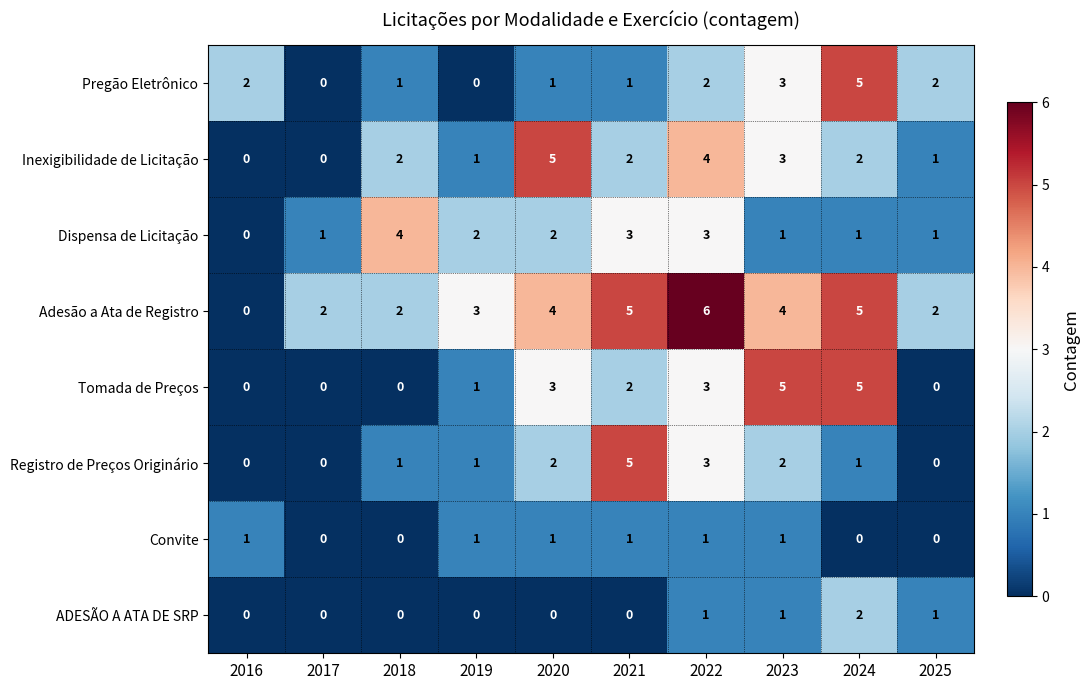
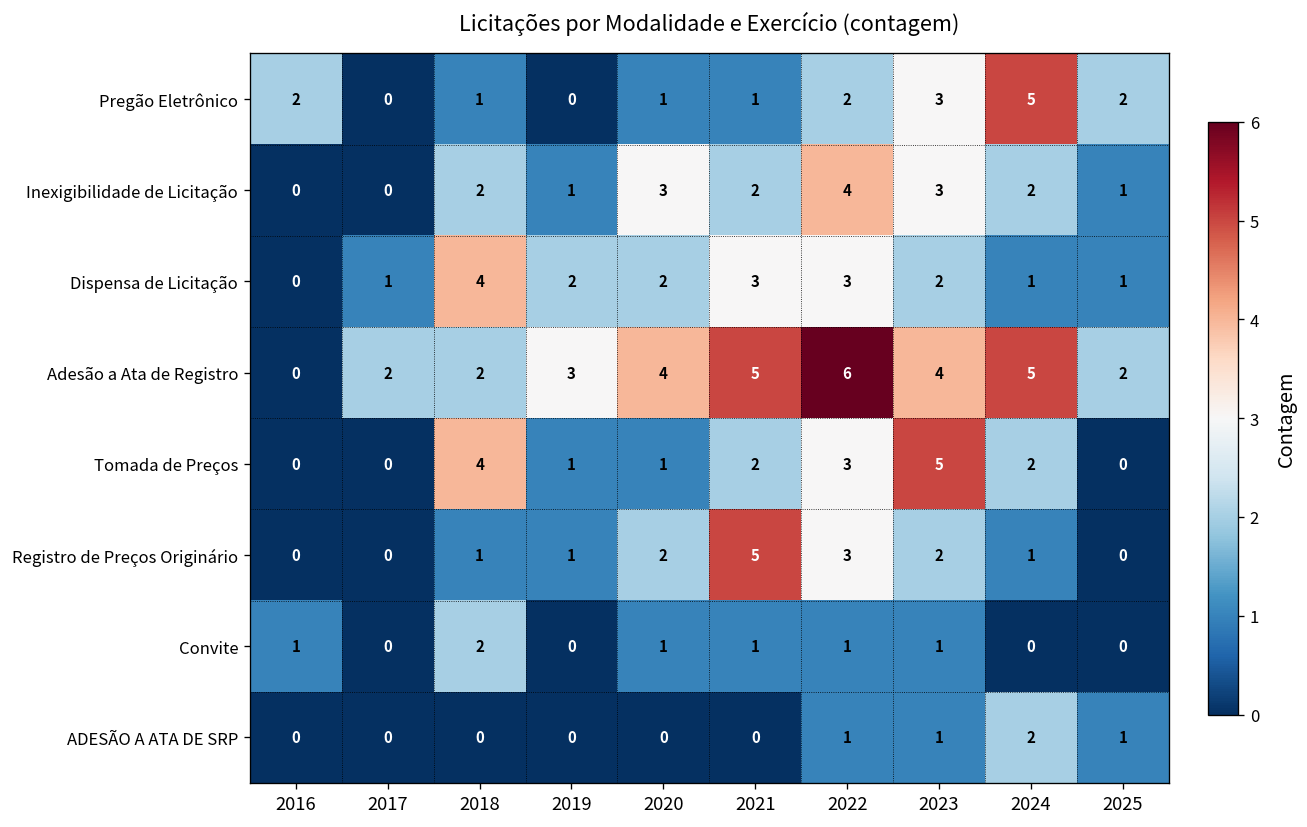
  {
    "Pregão Eletrônico": {
      "2016": 2,
      "2017": 0,
      "2018": 1,
      "2019": 0,
      "2020": 1,
      "2021": 1,
      "2022": 2,
      "2023": 3,
      "2024": 5,
      "2025": 2
    },
    "Inexigibilidade de Licitação": {
      "2016": 0,
      "2017": 0,
      "2018": 2,
      "2019": 1,
-     "2020": 5,
+     "2020": 3,
      "2021": 2,
      "2022": 4,
      "2023": 3,
      "2024": 2,
      "2025": 1
    },
    "Dispensa de Licitação": {
      "2016": 0,
      "2017": 1,
      "2018": 4,
      "2019": 2,
      "2020": 2,
      "2021": 3,
      "2022": 3,
-     "2023": 1,
+     "2023": 2,
      "2024": 1,
      "2025": 1
    },
    "Adesão a Ata de Registro": {
      "2016": 0,
      "2017": 2,
      "2018": 2,
      "2019": 3,
      "2020": 4,
      "2021": 5,
      "2022": 6,
      "2023": 4,
      "2024": 5,
      "2025": 2
    },
    "Tomada de Preços": {
      "2016": 0,
      "2017": 0,
-     "2018": 0,
+     "2018": 4,
      "2019": 1,
-     "2020": 3,
+     "2020": 1,
      "2021": 2,
      "2022": 3,
      "2023": 5,
-     "2024": 5,
+     "2024": 2,
      "2025": 0
    },
    "Registro de Preços Originário": {
      "2016": 0,
      "2017": 0,
      "2018": 1,
      "2019": 1,
      "2020": 2,
      "2021": 5,
      "2022": 3,
      "2023": 2,
      "2024": 1,
      "2025": 0
    },
    "Convite": {
      "2016": 1,
      "2017": 0,
-     "2018": 0,
-     "2019": 1,
+     "2018": 2,
+     "2019": 0,
      "2020": 1,
      "2021": 1,
      "2022": 1,
      "2023": 1,
      "2024": 0,
      "2025": 0
    },
    "ADESÃO A ATA DE SRP": {
      "2016": 0,
      "2017": 0,
      "2018": 0,
      "2019": 0,
      "2020": 0,
      "2021": 0,
      "2022": 1,
      "2023": 1,
      "2024": 2,
      "2025": 1
    }
  }
